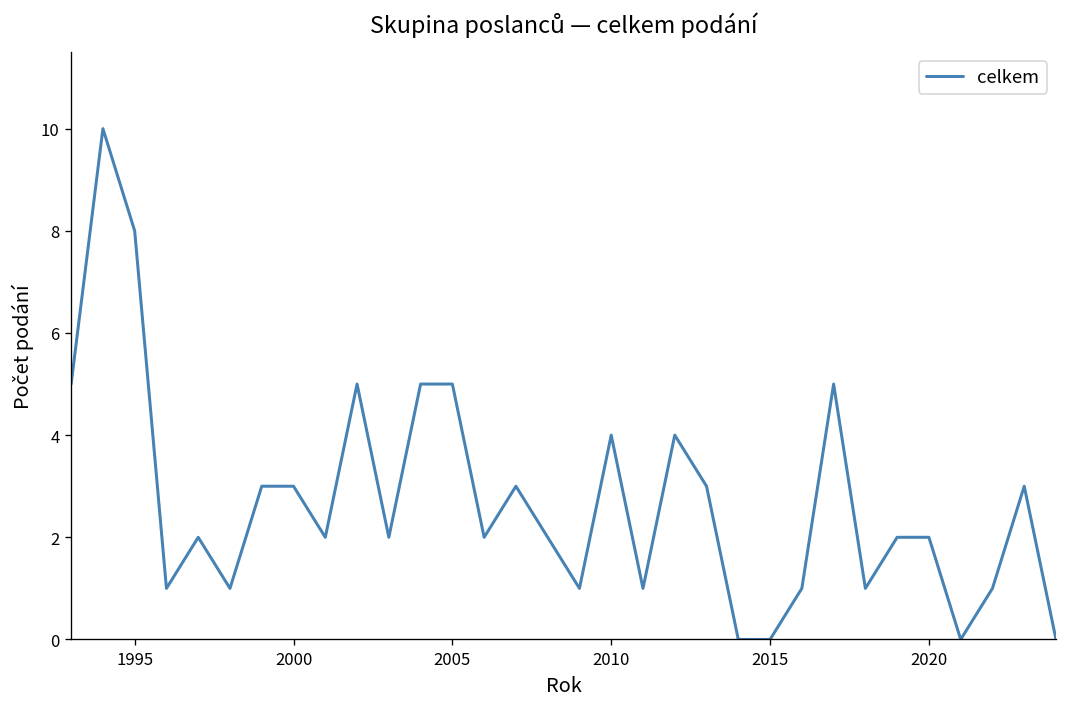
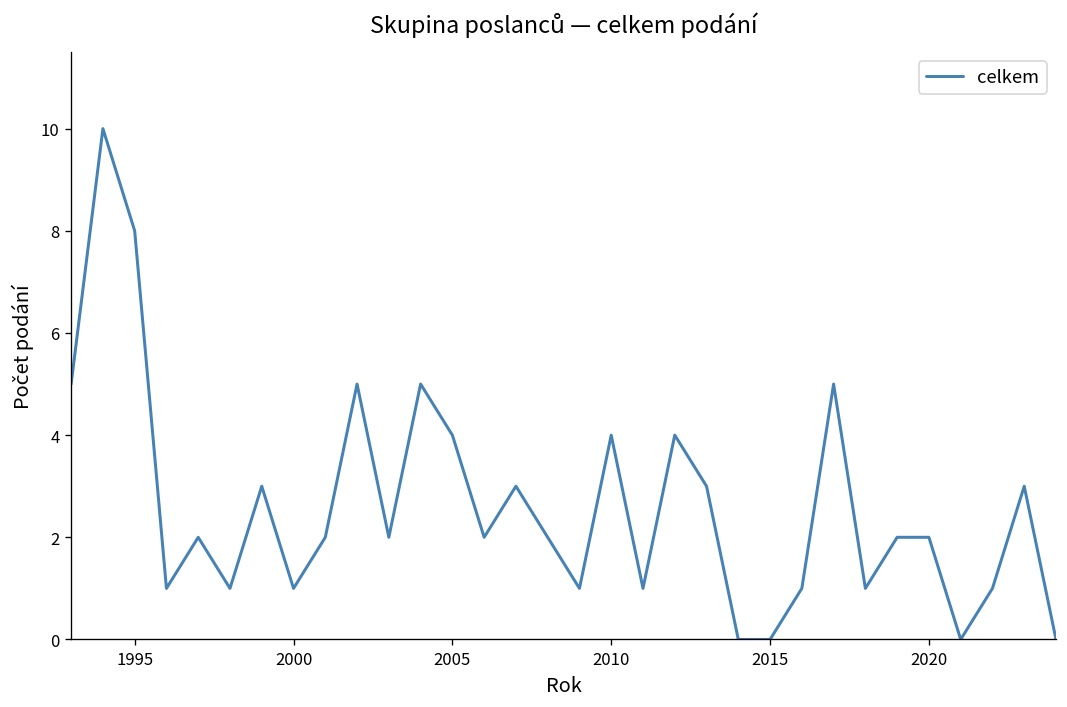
  {
    "1995": 8,
-   "2000": 3,
-   "2005": 5,
+   "2000": 1,
+   "2005": 4,
    "2010": 4,
    "2015": 0,
    "2020": 2
  }
